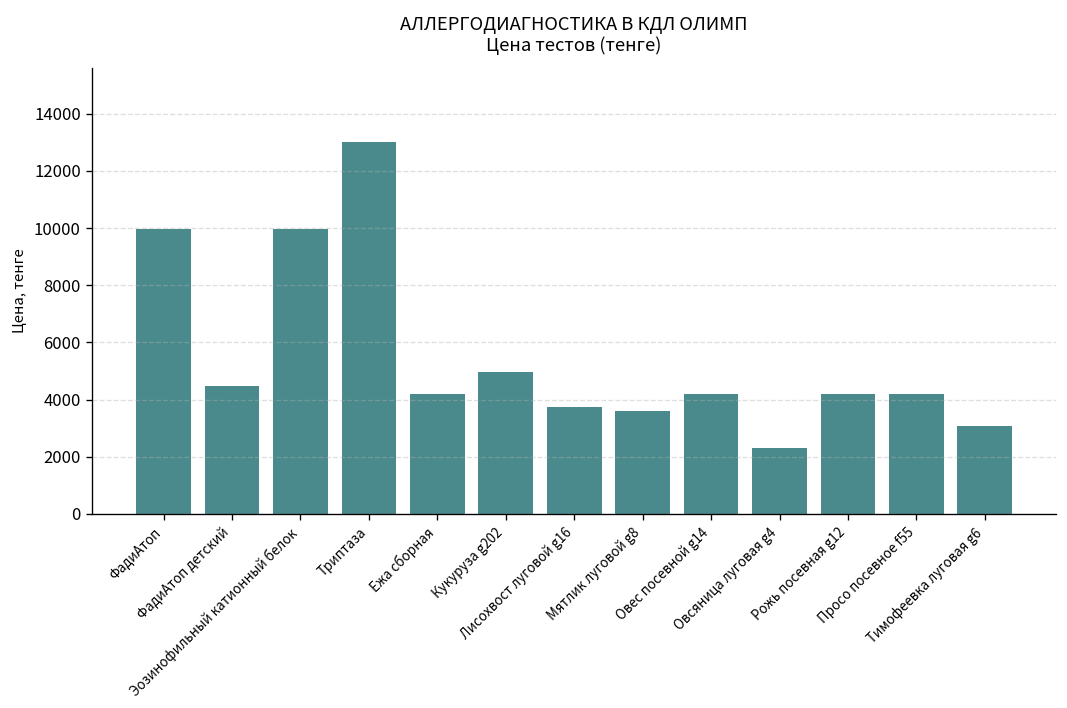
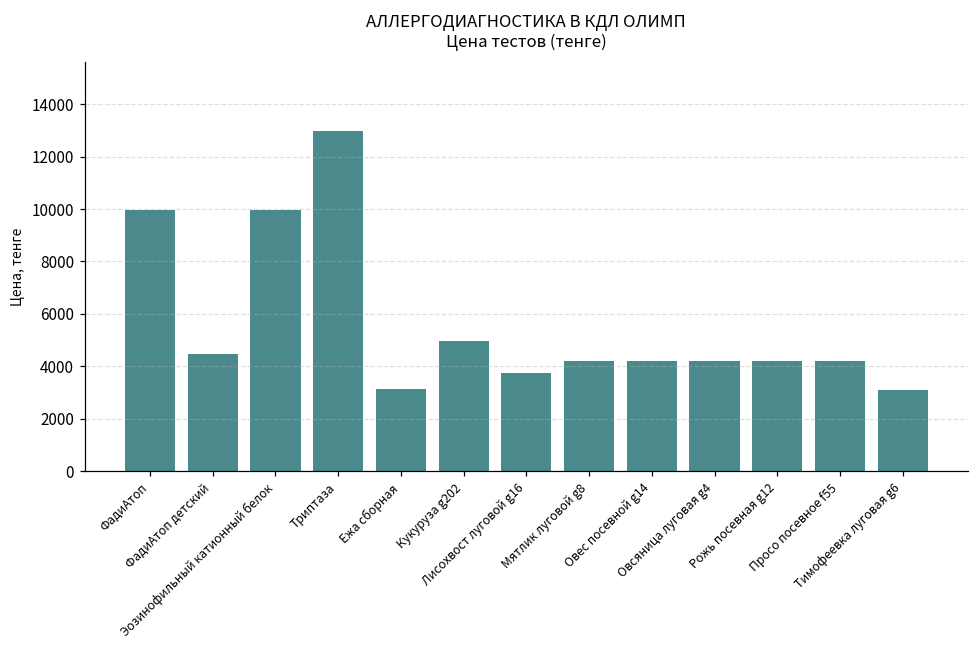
  {
    "ФадиАтоп": 10000,
    "ФадиАтоп детский": 4500,
    "Эозинофильный катионный белок": 10000,
    "Триптаза": 13000,
-   "Ежа сборная": 4200,
+   "Ежа сборная": 3100,
    "Кукуруза g202": 5000,
    "Лисохвост луговой g16": 3700,
-   "Мятлик луговой g8": 3600,
+   "Мятлик луговой g8": 4200,
    "Овес посевной g14": 4200,
-   "Овсяница луговая g4": 2300,
+   "Овсяница луговая g4": 4200,
    "Рожь посевная g12": 4200,
    "Просо посевное f55": 4200,
    "Тимофеевка луговая g6": 3100
  }
